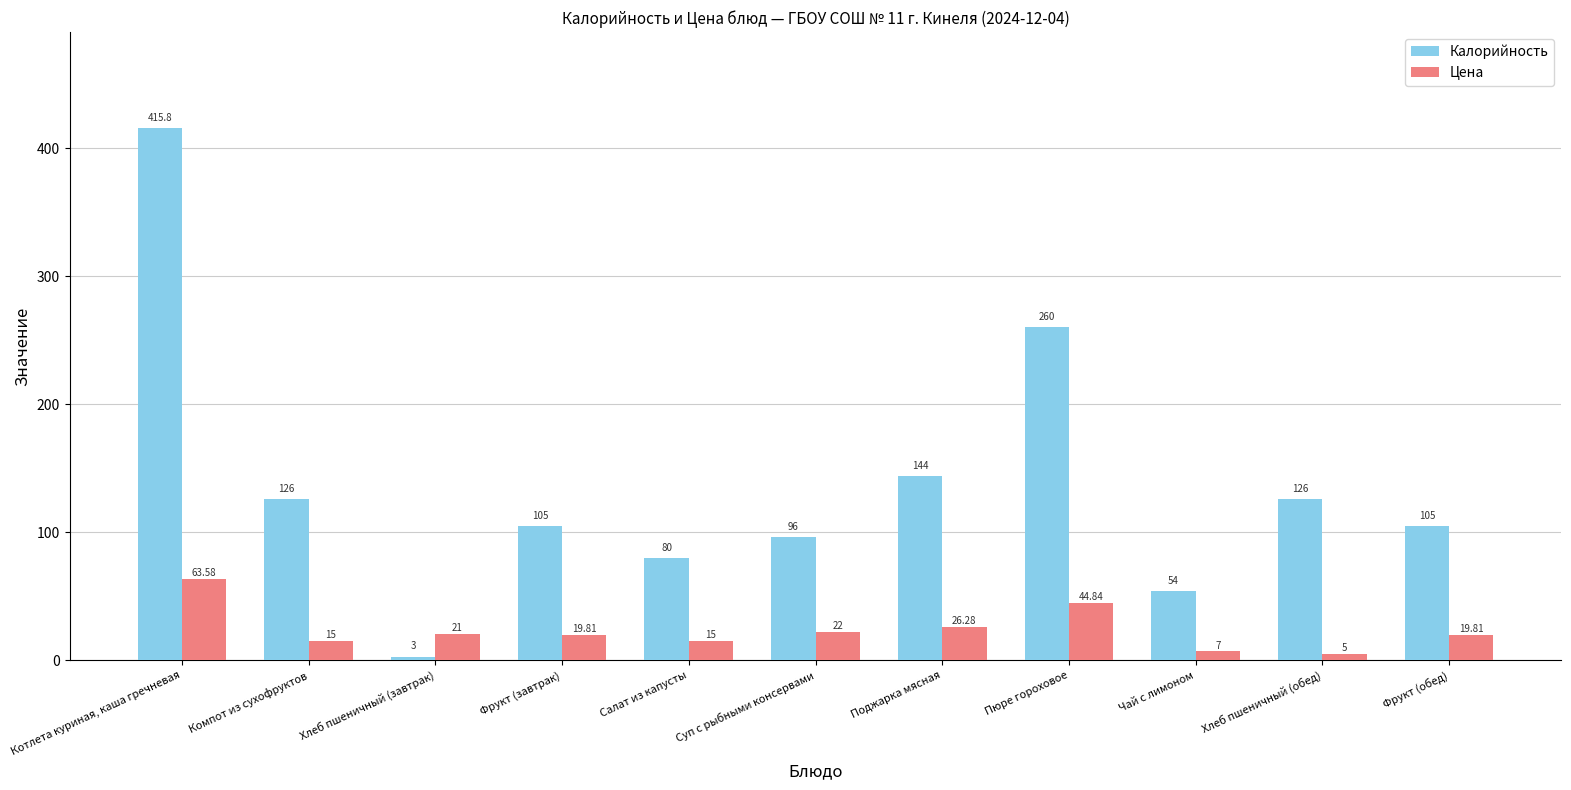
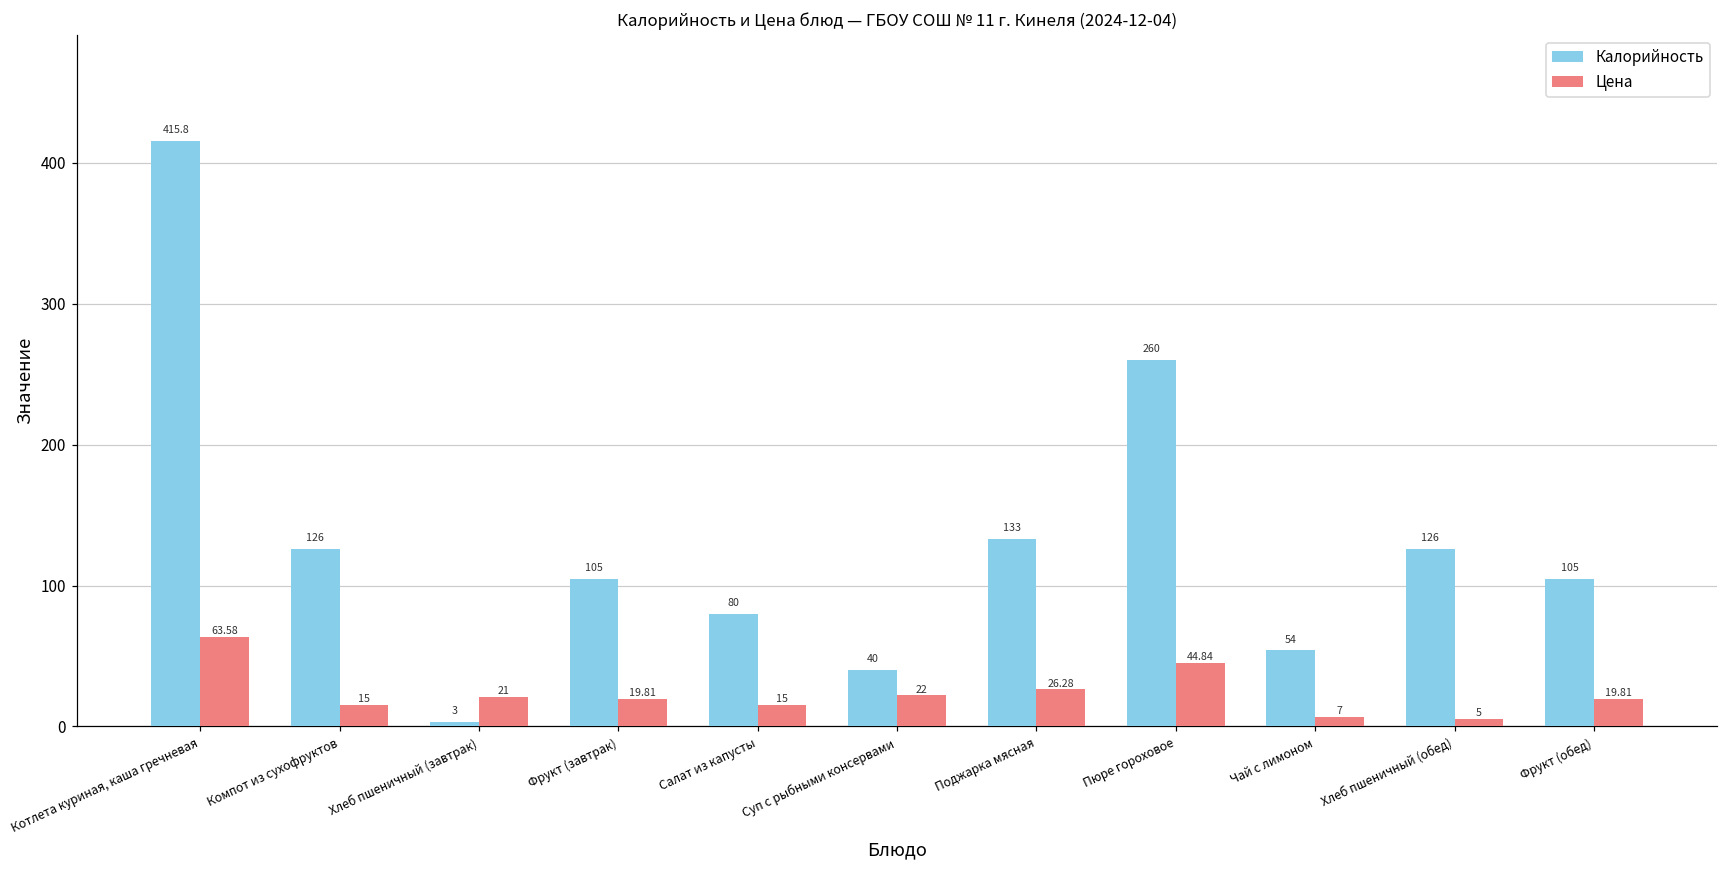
  {
    "Калорийность": {
      "Котлета куриная, каша гречневая": 415.8,
      "Компот из сухофруктов": 126,
      "Хлеб пшеничный (завтрак)": 3,
      "Фрукт (завтрак)": 105,
      "Салат из капусты": 80,
-     "Суп с рыбными консервами": 96,
-     "Поджарка мясная": 144,
+     "Суп с рыбными консервами": 40,
+     "Поджарка мясная": 133,
      "Пюре гороховое": 260,
      "Чай с лимоном": 54,
      "Хлеб пшеничный (обед)": 126,
      "Фрукт (обед)": 105
    },
    "Цена": {
      "Котлета куриная, каша гречневая": 63.58,
      "Компот из сухофруктов": 15,
      "Хлеб пшеничный (завтрак)": 21,
      "Фрукт (завтрак)": 19.81,
      "Салат из капусты": 15,
      "Суп с рыбными консервами": 22,
      "Поджарка мясная": 26.28,
      "Пюре гороховое": 44.84,
      "Чай с лимоном": 7,
      "Хлеб пшеничный (обед)": 5,
      "Фрукт (обед)": 19.81
    }
  }
